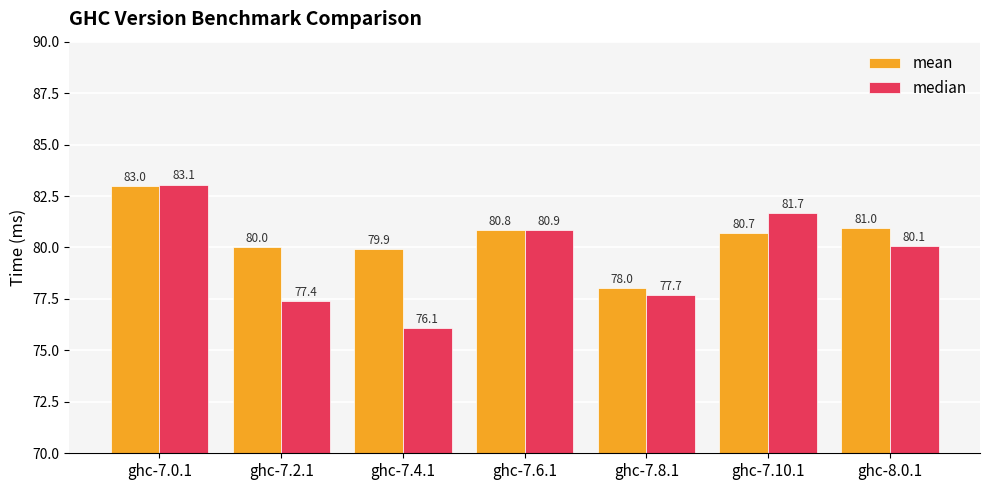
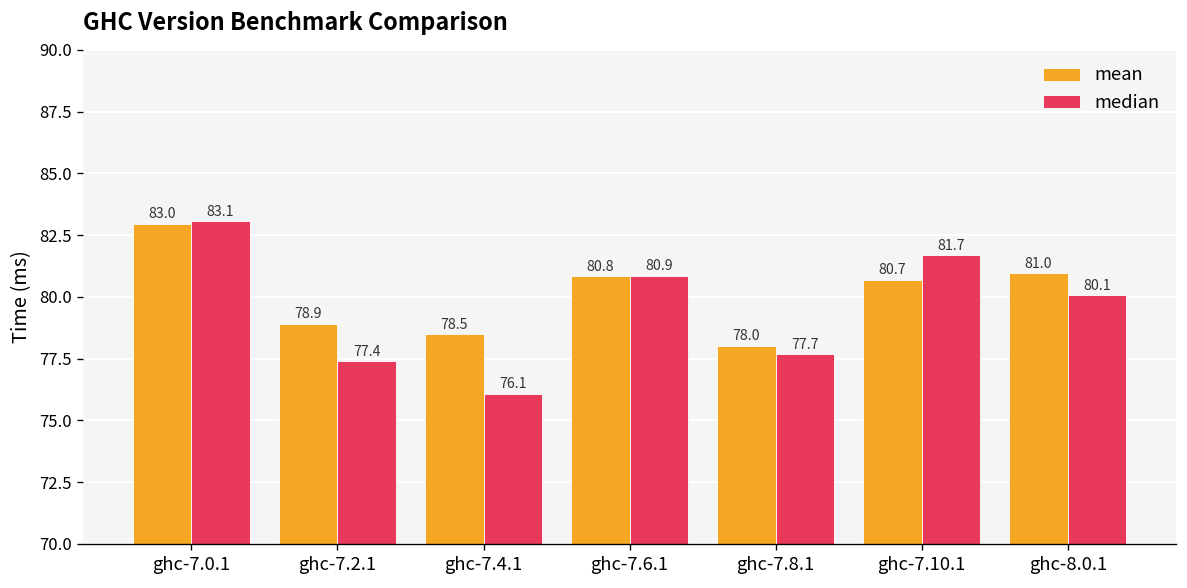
  {
    "mean": {
      "ghc-7.0.1": 83.0,
-     "ghc-7.2.1": 80.0,
-     "ghc-7.4.1": 79.9,
+     "ghc-7.2.1": 78.9,
+     "ghc-7.4.1": 78.5,
      "ghc-7.6.1": 80.8,
      "ghc-7.8.1": 78.0,
      "ghc-7.10.1": 80.7,
      "ghc-8.0.1": 81.0
    },
    "median": {
      "ghc-7.0.1": 83.1,
      "ghc-7.2.1": 77.4,
      "ghc-7.4.1": 76.1,
      "ghc-7.6.1": 80.9,
      "ghc-7.8.1": 77.7,
      "ghc-7.10.1": 81.7,
      "ghc-8.0.1": 80.1
    }
  }
